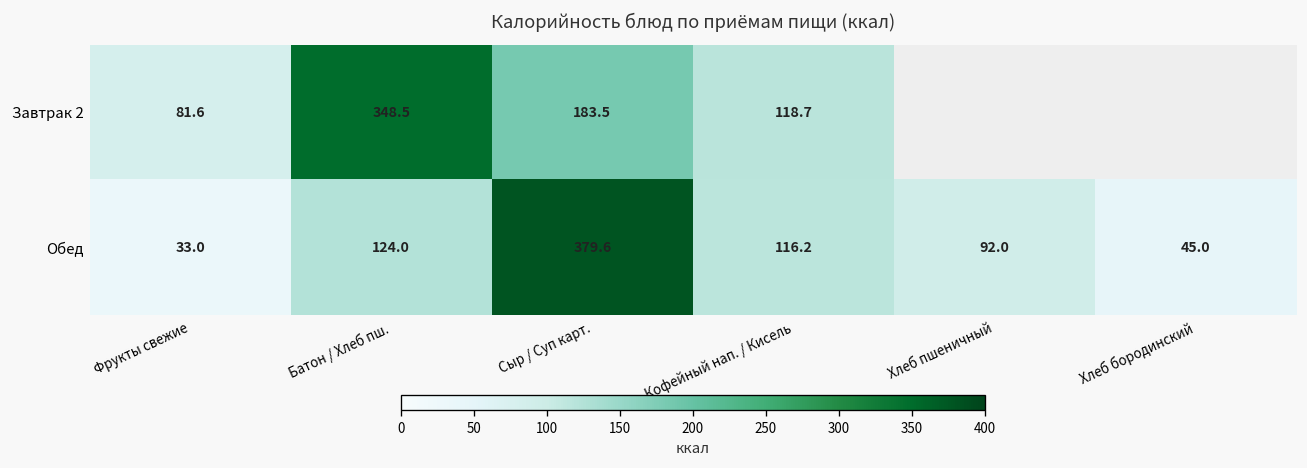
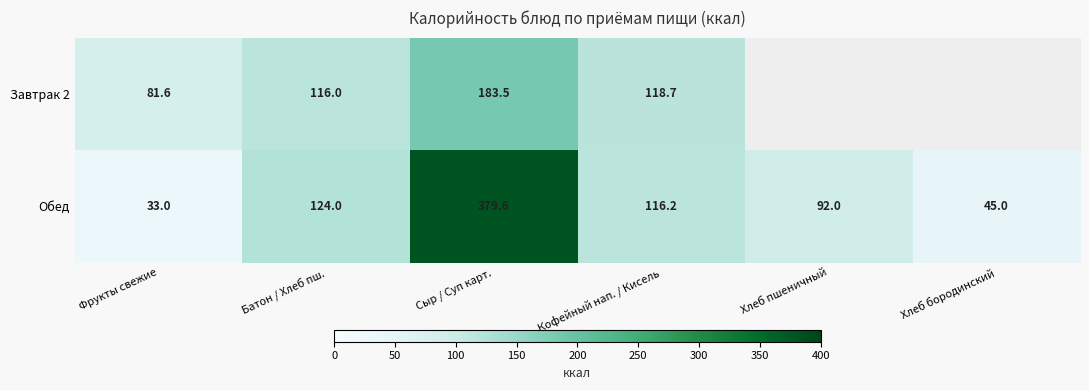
  {
    "Завтрак 2": {
      "Фрукты свежие": 81.6,
-     "Батон / Хлеб пш.": 348.5,
+     "Батон / Хлеб пш.": 116.0,
      "Сыр / Суп карт.": 183.5,
      "Кофейный нап. / Кисель": 118.7
    },
    "Обед": {
      "Фрукты свежие": 33.0,
      "Батон / Хлеб пш.": 124.0,
      "Сыр / Суп карт.": 379.6,
      "Кофейный нап. / Кисель": 116.2,
      "Хлеб пшеничный": 92.0,
      "Хлеб бородинский": 45.0
    }
  }
